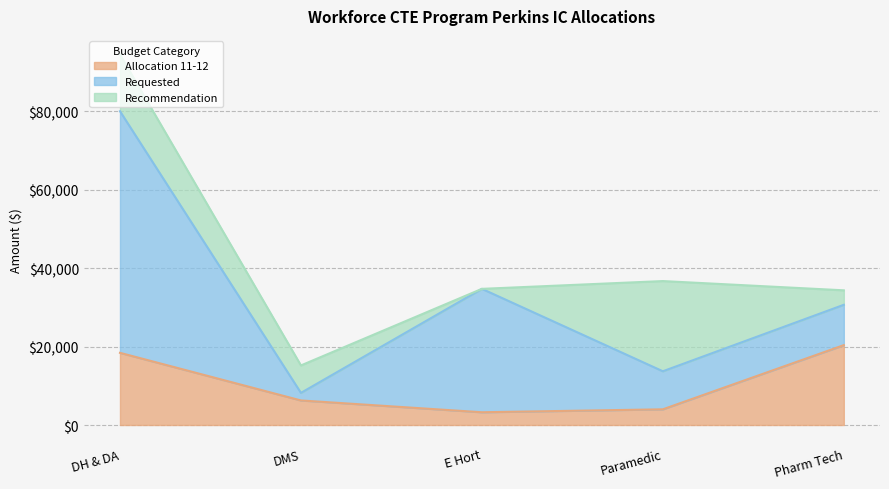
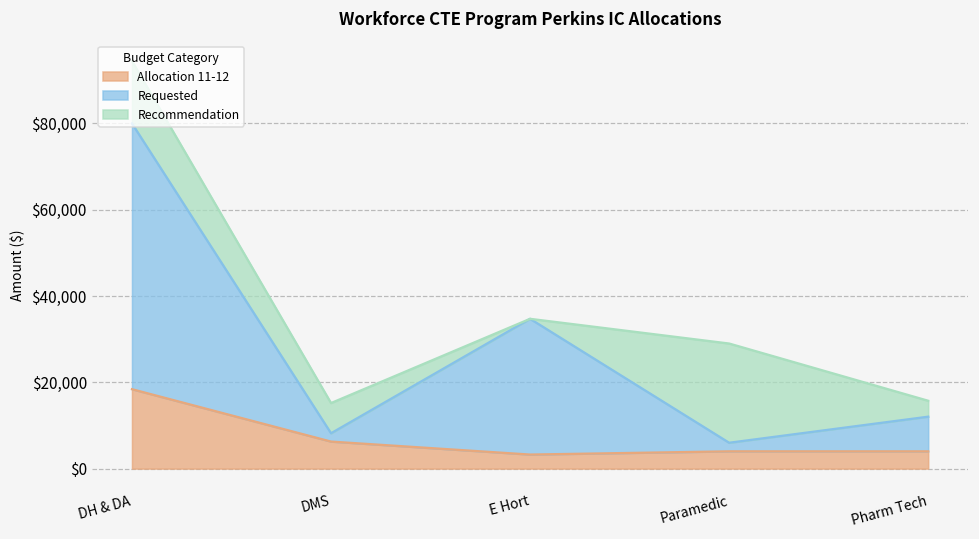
  {
    "Allocation 11-12": {
      "DH & DA": "$18,000",
      "DMS": "$6,000",
      "E Hort": "$3,000",
      "Paramedic": "$4,000",
-     "Pharm Tech": "$20,000"
+     "Pharm Tech": "$4,000"
    },
    "Requested": {
      "DH & DA": "$62,000",
      "DMS": "$2,000",
-     "Paramedic": "$10,000",
-     "Pharm Tech": "$10,000"
+     "Paramedic": "$2,000",
+     "Pharm Tech": "$8,000"
    },
    "Recommendation": {
      "DMS": "$7,000",
      "Paramedic": "$23,000",
      "Pharm Tech": "$4,000"
    }
  }
